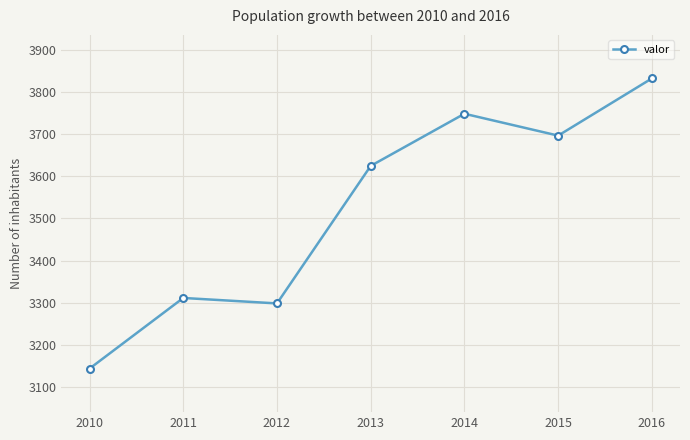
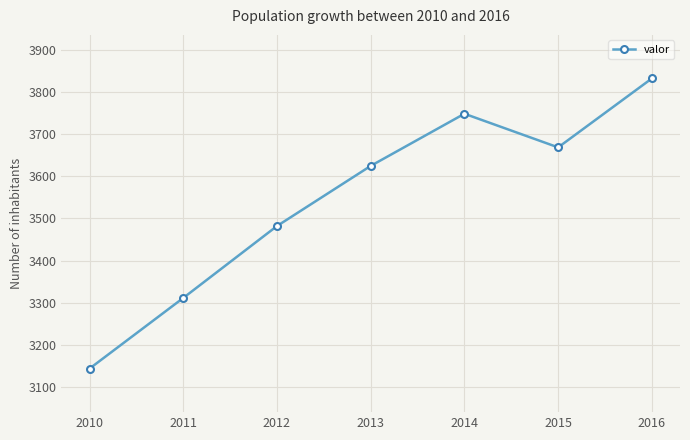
  {
    "2010": 3140,
    "2011": 3310,
-   "2012": 3300,
+   "2012": 3480,
    "2013": 3630,
    "2014": 3750,
-   "2015": 3700,
+   "2015": 3670,
    "2016": 3830
  }
